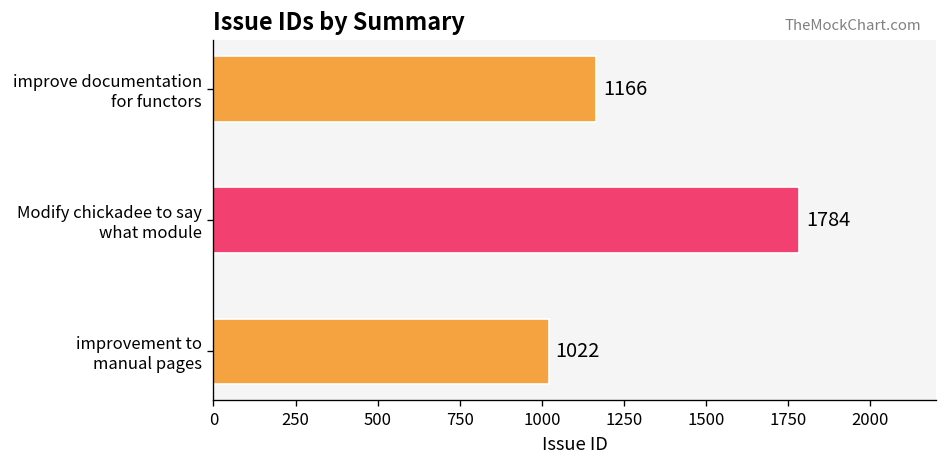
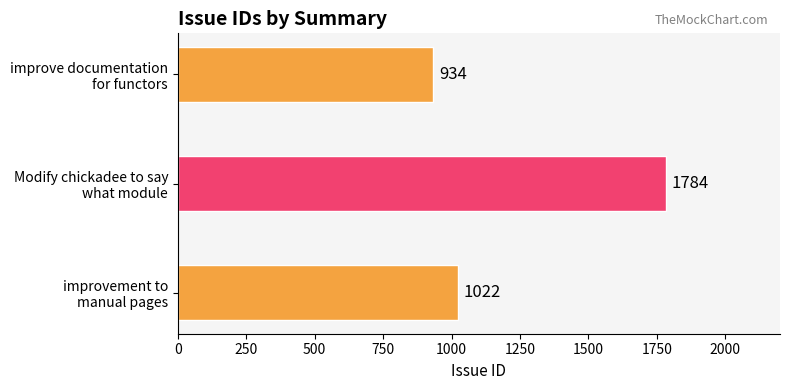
  {
-   "improve documentation for functors": 1166,
+   "improve documentation for functors": 934,
    "Modify chickadee to say what module": 1784,
    "improvement to manual pages": 1022
  }
